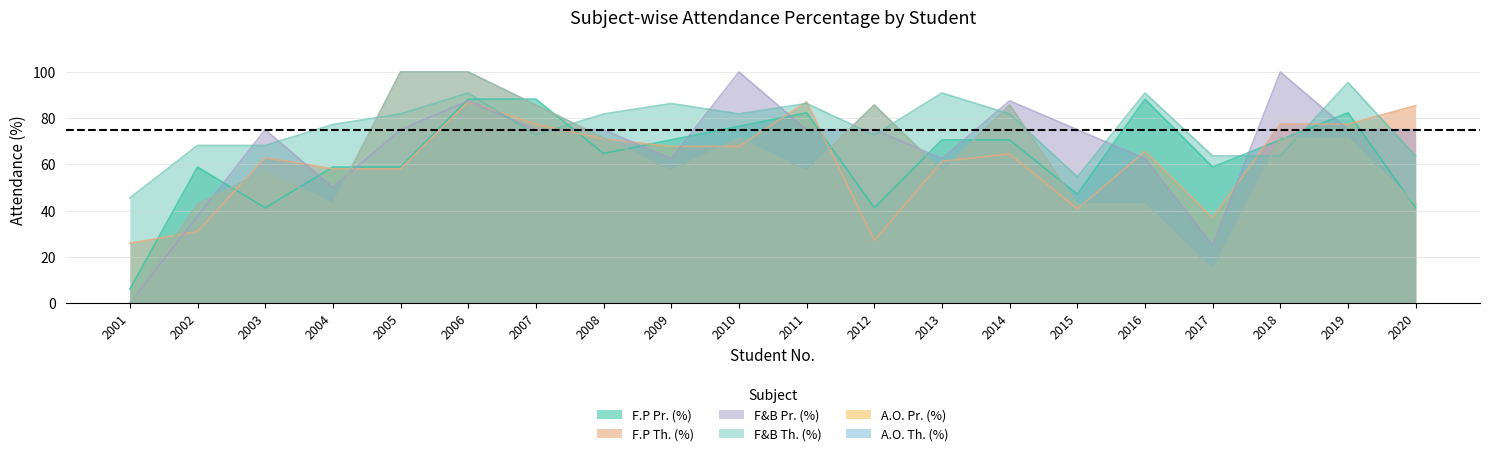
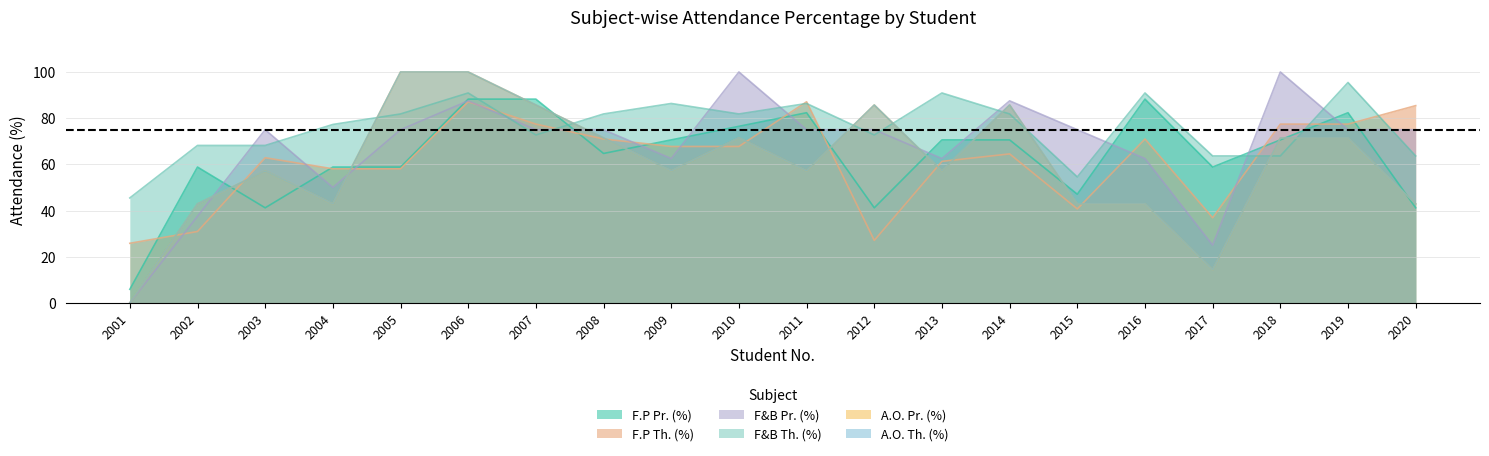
  {
    "F.P Th. (%)": {
      "2001": 26,
      "2002": 31,
      "2003": 63,
      "2007": 77,
      "2009": 68,
      "2010": 68,
      "2012": 27,
      "2013": 61,
      "2014": 65,
      "2015": 41,
-     "2016": 66,
+     "2016": 71,
      "2017": 37,
      "2018": 77,
      "2019": 77,
      "2020": 85
    }
  }
